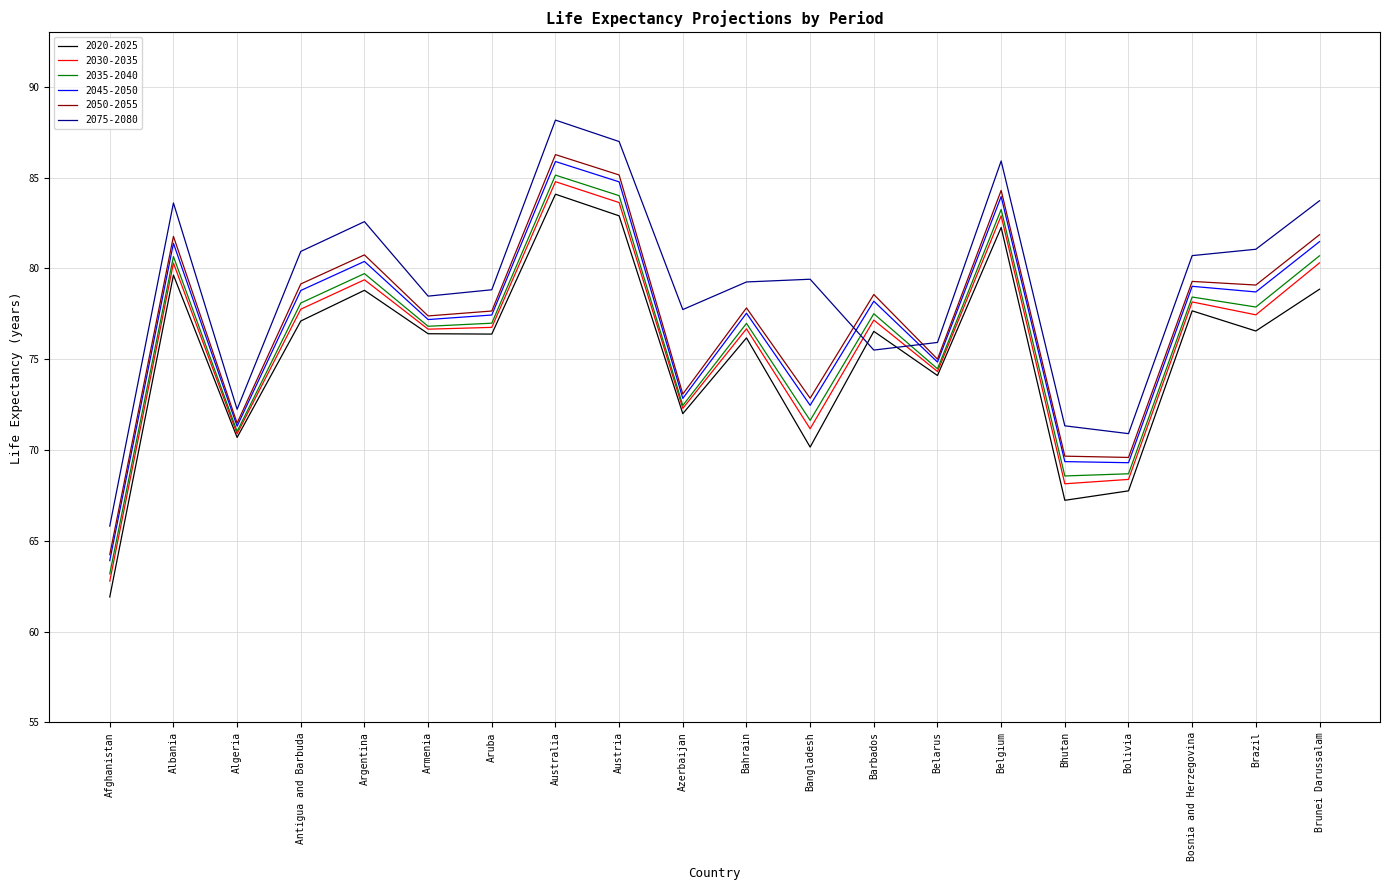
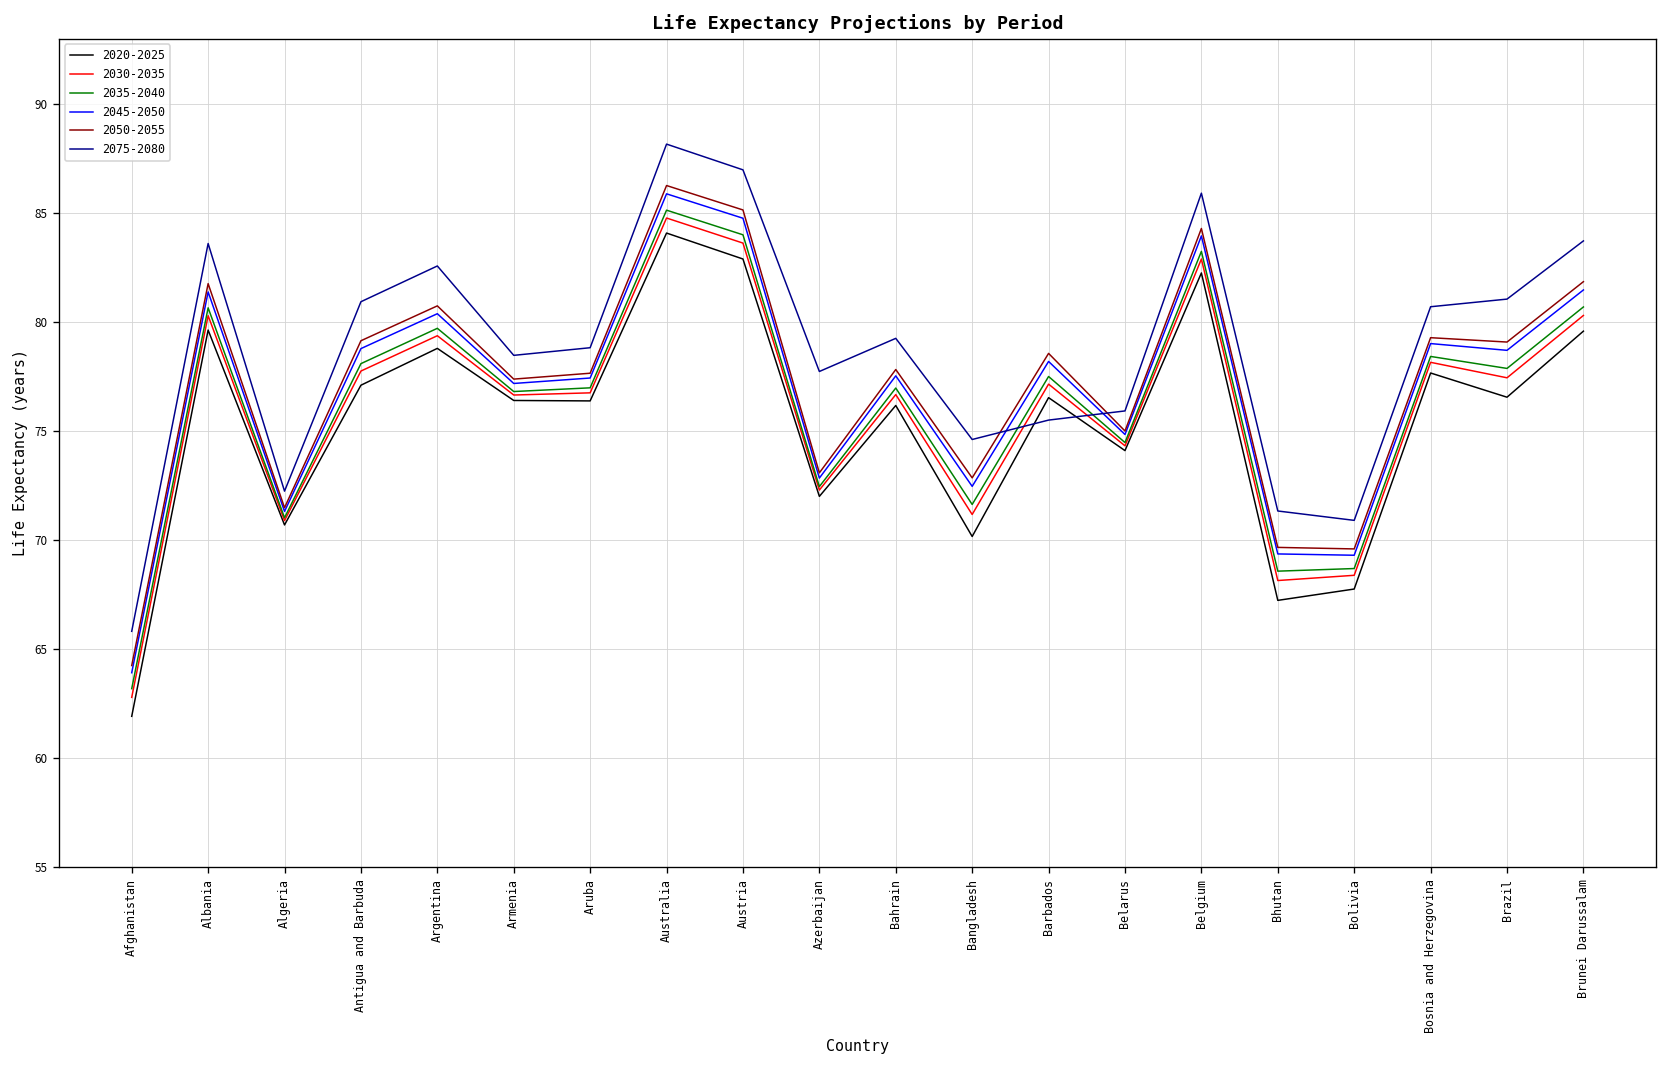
  {
    "2020-2025": {
      "Afghanistan": 61.9,
      "Albania": 79.6,
      "Algeria": 70.7,
      "Antigua and Barbuda": 77.1,
      "Argentina": 78.8,
      "Armenia": 76.4,
      "Aruba": 76.4,
      "Australia": 84.1,
      "Austria": 82.9,
      "Azerbaijan": 72.0,
      "Bahrain": 76.2,
      "Bangladesh": 70.2,
      "Barbados": 76.5,
      "Belarus": 74.1,
      "Belgium": 82.3,
      "Bhutan": 67.2,
      "Bolivia": 67.8,
      "Bosnia and Herzegovina": 77.7,
      "Brazil": 76.6,
-     "Brunei Darussalam": 78.9
+     "Brunei Darussalam": 79.6
    },
    "2030-2035": {
      "Afghanistan": 62.8,
      "Albania": 80.3,
      "Antigua and Barbuda": 77.8,
      "Argentina": 79.4,
      "Armenia": 76.7,
      "Aruba": 76.8,
      "Australia": 84.8,
      "Austria": 83.6,
      "Azerbaijan": 72.3,
      "Bahrain": 76.7,
      "Bangladesh": 71.2,
      "Barbados": 77.2,
      "Belarus": 74.3,
      "Belgium": 82.9,
      "Bhutan": 68.1,
      "Bolivia": 68.4,
      "Bosnia and Herzegovina": 78.2,
      "Brazil": 77.4,
      "Brunei Darussalam": 80.3
    },
    "2035-2040": {
      "Afghanistan": 63.2,
      "Albania": 80.7,
      "Antigua and Barbuda": 78.1,
      "Argentina": 79.7,
      "Armenia": 76.8,
      "Aruba": 77.0,
      "Australia": 85.1,
      "Austria": 84.0,
      "Azerbaijan": 72.5,
      "Bahrain": 77.0,
      "Bangladesh": 71.6,
      "Barbados": 77.5,
      "Belarus": 74.5,
      "Belgium": 83.2,
      "Bhutan": 68.6,
      "Bolivia": 68.7,
      "Bosnia and Herzegovina": 78.4,
      "Brazil": 77.9,
      "Brunei Darussalam": 80.7
    },
    "2045-2050": {
      "Afghanistan": 63.9,
      "Albania": 81.4,
      "Algeria": 71.3,
      "Antigua and Barbuda": 78.8,
      "Argentina": 80.4,
      "Armenia": 77.2,
      "Aruba": 77.4,
      "Australia": 85.9,
      "Austria": 84.8,
      "Azerbaijan": 72.8,
      "Bahrain": 77.5,
      "Bangladesh": 72.5,
      "Barbados": 78.2,
      "Belarus": 74.8,
      "Belgium": 84.0,
      "Bhutan": 69.4,
      "Bolivia": 69.3,
      "Bosnia and Herzegovina": 79.0,
      "Brazil": 78.7,
      "Brunei Darussalam": 81.5
    },
    "2050-2055": {
      "Afghanistan": 64.2,
      "Albania": 81.8,
      "Algeria": 71.5,
      "Antigua and Barbuda": 79.1,
      "Argentina": 80.7,
      "Armenia": 77.4,
      "Aruba": 77.7,
      "Australia": 86.3,
      "Austria": 85.1,
      "Azerbaijan": 73.1,
      "Bahrain": 77.8,
      "Bangladesh": 72.9,
      "Barbados": 78.6,
      "Belarus": 75.0,
      "Belgium": 84.3,
      "Bhutan": 69.7,
      "Bolivia": 69.6,
      "Bosnia and Herzegovina": 79.3,
      "Brazil": 79.1,
      "Brunei Darussalam": 81.9
    },
    "2075-2080": {
      "Afghanistan": 65.8,
      "Albania": 83.6,
      "Algeria": 72.2,
      "Antigua and Barbuda": 80.9,
      "Argentina": 82.6,
      "Armenia": 78.5,
      "Aruba": 78.8,
      "Australia": 88.2,
      "Austria": 87.0,
      "Azerbaijan": 77.7,
      "Bahrain": 79.3,
-     "Bangladesh": 79.4,
+     "Bangladesh": 74.6,
      "Barbados": 75.5,
      "Belarus": 75.9,
      "Belgium": 85.9,
      "Bhutan": 71.3,
      "Bolivia": 70.9,
      "Bosnia and Herzegovina": 80.7,
      "Brazil": 81.1,
      "Brunei Darussalam": 83.7
    }
  }
